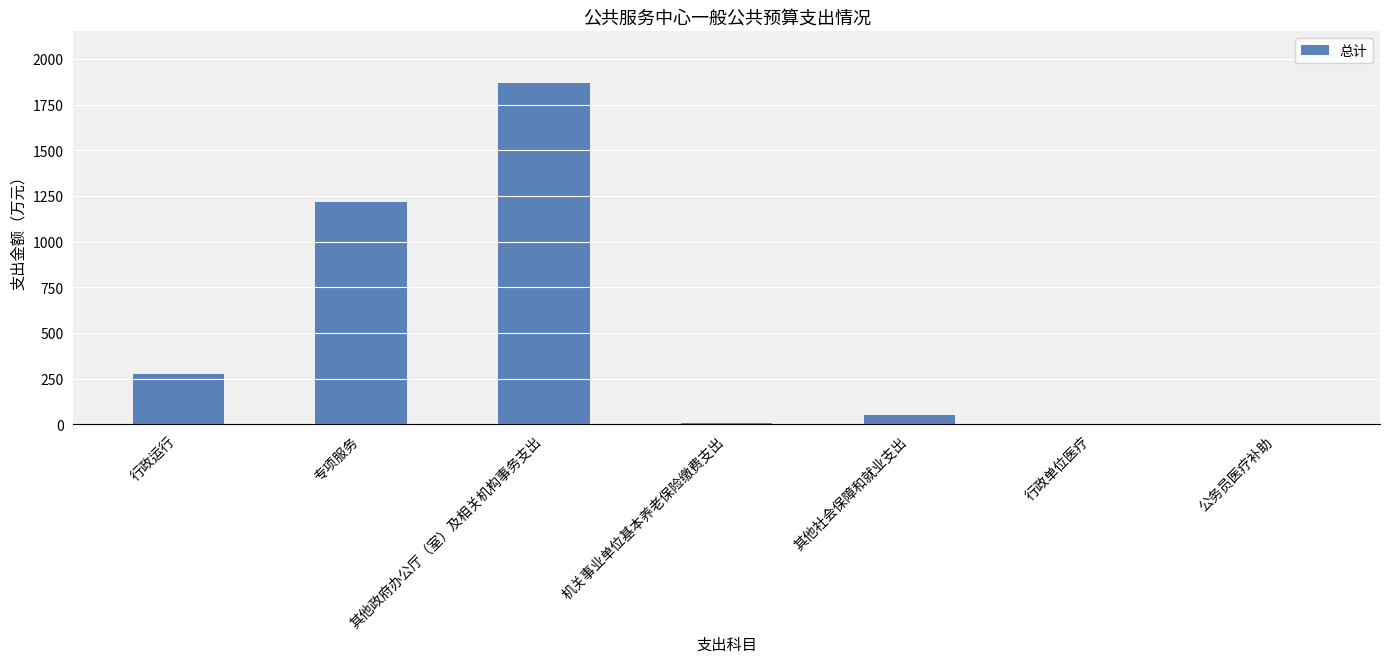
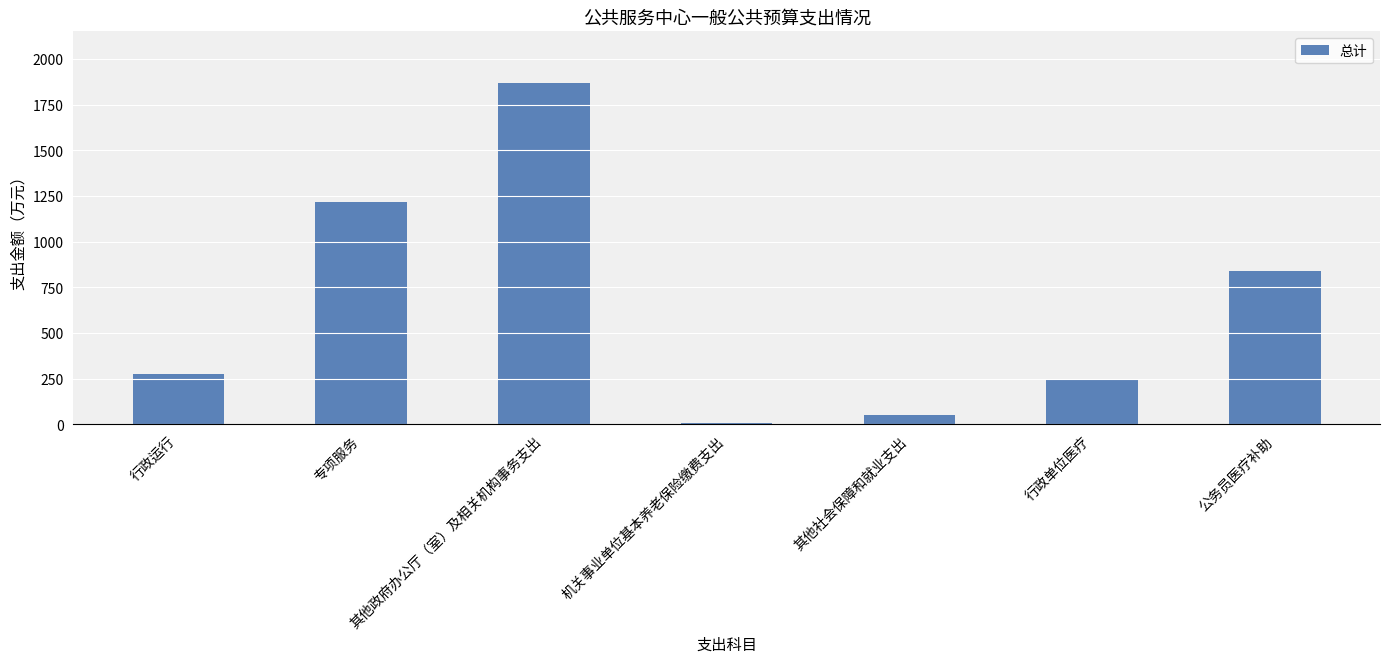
  {
    "行政运行": 270,
    "专项服务": 1220,
    "其他政府办公厅（室）及相关机构事务支出": 1870,
    "其他社会保障和就业支出": 50,
-   "行政单位医疗": 0,
-   "公务员医疗补助": 0
+   "行政单位医疗": 240,
+   "公务员医疗补助": 840
  }
